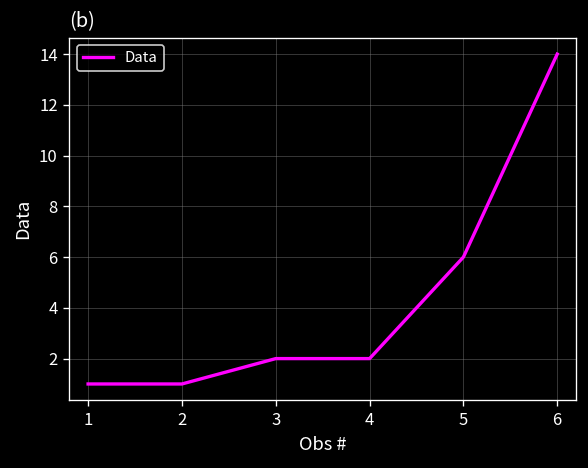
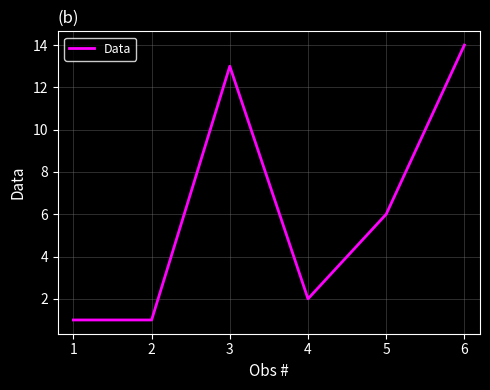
  {
    "1": 1,
    "2": 1,
-   "3": 2,
+   "3": 13,
    "4": 2,
    "5": 6,
    "6": 14
  }
